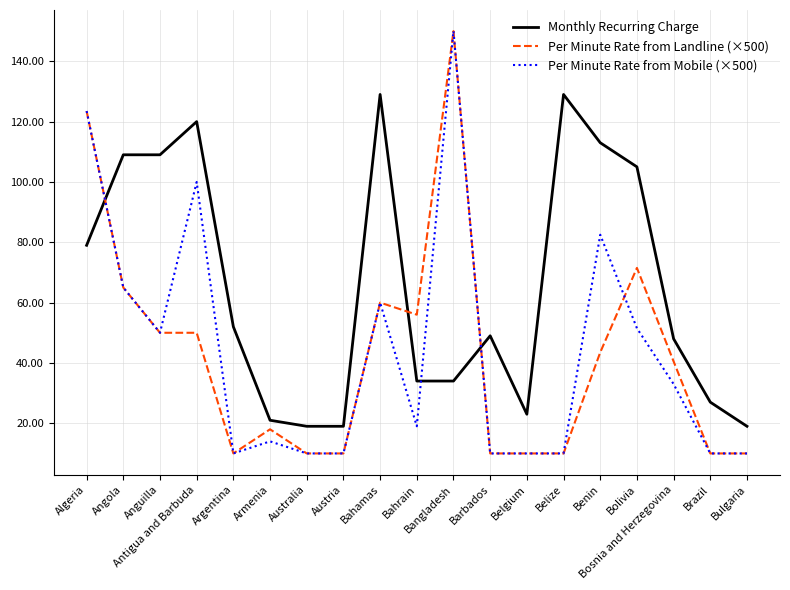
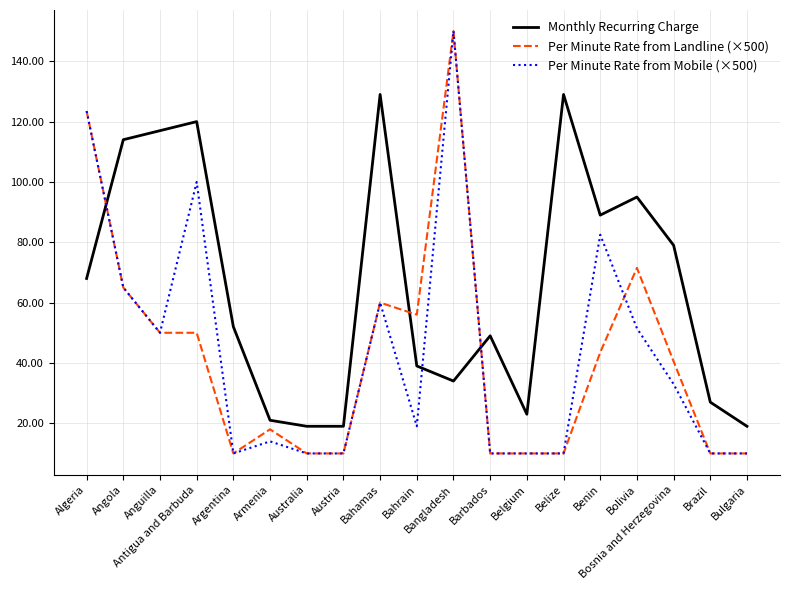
  {
    "Monthly Recurring Charge": {
-     "Algeria": 79,
-     "Angola": 109,
-     "Anguilla": 109,
+     "Algeria": 68,
+     "Angola": 114,
+     "Anguilla": 117,
      "Antigua and Barbuda": 120,
      "Argentina": 52,
      "Armenia": 21,
      "Australia": 19,
      "Austria": 19,
      "Bahamas": 129,
-     "Bahrain": 34,
+     "Bahrain": 39,
      "Bangladesh": 34,
      "Barbados": 49,
      "Belgium": 23,
      "Belize": 129,
-     "Benin": 113,
-     "Bolivia": 105,
-     "Bosnia and Herzegovina": 48,
+     "Benin": 89,
+     "Bolivia": 95,
+     "Bosnia and Herzegovina": 79,
      "Brazil": 27,
      "Bulgaria": 19
    },
    "Per Minute Rate from Landline (×500)": {
      "Antigua and Barbuda": 50,
      "Armenia": 18,
      "Bahrain": 56,
      "Benin": 44,
      "Bolivia": 72,
      "Bosnia and Herzegovina": 41
    },
    "Per Minute Rate from Mobile (×500)": {
      "Antigua and Barbuda": 100,
      "Armenia": 14,
      "Bahrain": 19,
      "Benin": 83,
      "Bolivia": 52,
      "Bosnia and Herzegovina": 33
    }
  }
